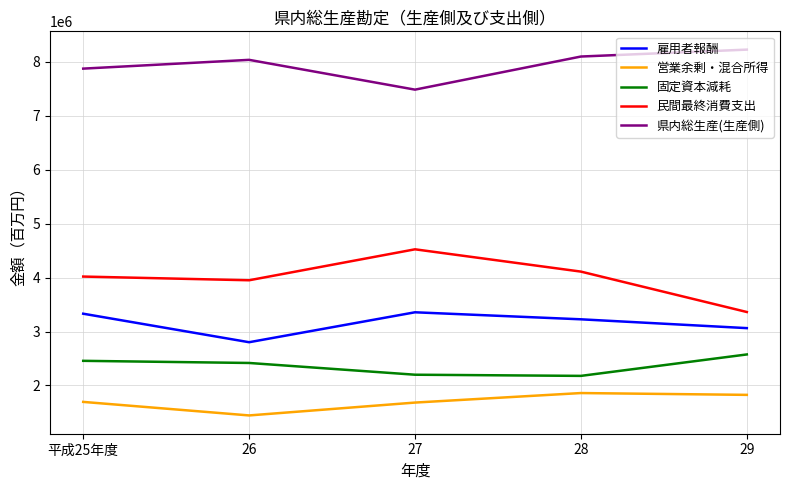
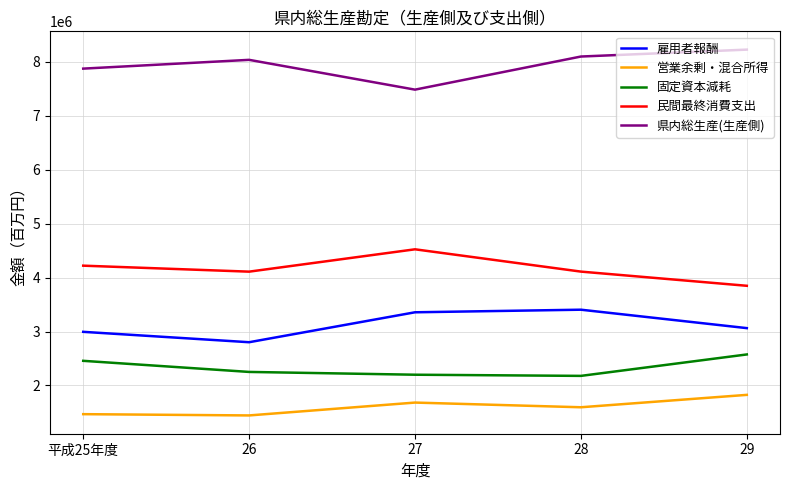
  {
    "雇用者報酬": {
-     "平成25年度": 3300000,
+     "平成25年度": 3000000,
      "26": 2800000,
      "27": 3400000,
-     "28": 3200000,
+     "28": 3400000,
      "29": 3100000
    },
    "営業余剰・混合所得": {
-     "平成25年度": 1700000,
+     "平成25年度": 1500000,
      "26": 1400000,
      "27": 1700000,
-     "28": 1900000,
+     "28": 1600000,
      "29": 1800000
    },
    "固定資本減耗": {
      "平成25年度": 2500000,
-     "26": 2400000,
+     "26": 2300000,
      "27": 2200000,
      "28": 2200000,
      "29": 2600000
    },
    "民間最終消費支出": {
-     "平成25年度": 4000000,
-     "26": 4000000,
+     "平成25年度": 4200000,
+     "26": 4100000,
      "27": 4500000,
      "28": 4100000,
-     "29": 3400000
+     "29": 3800000
    },
    "県内総生産(生産側)": {
      "平成25年度": 7900000,
      "26": 8000000,
      "27": 7500000,
      "28": 8100000
    }
  }
